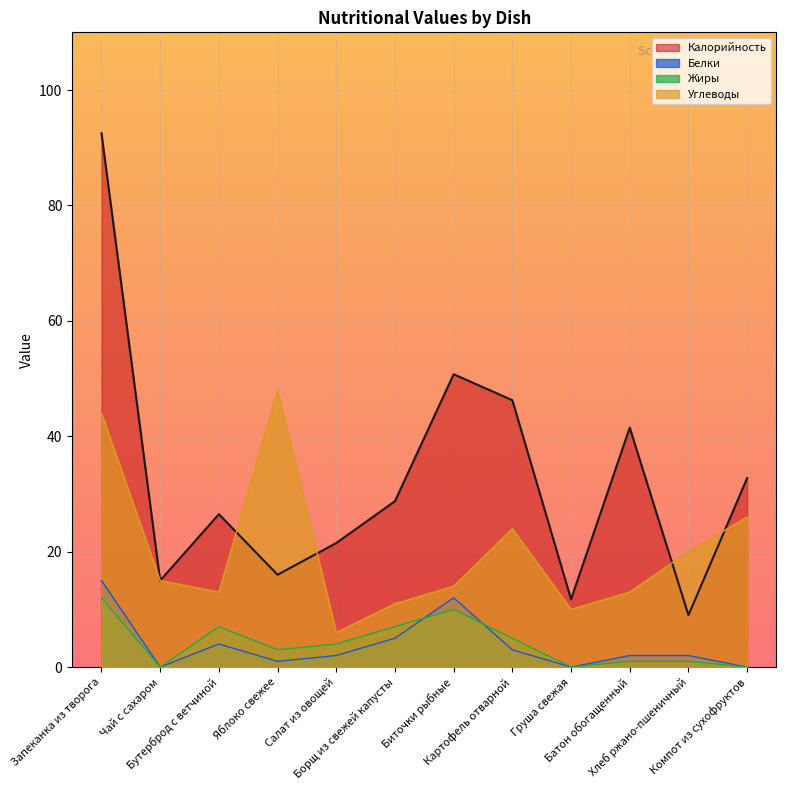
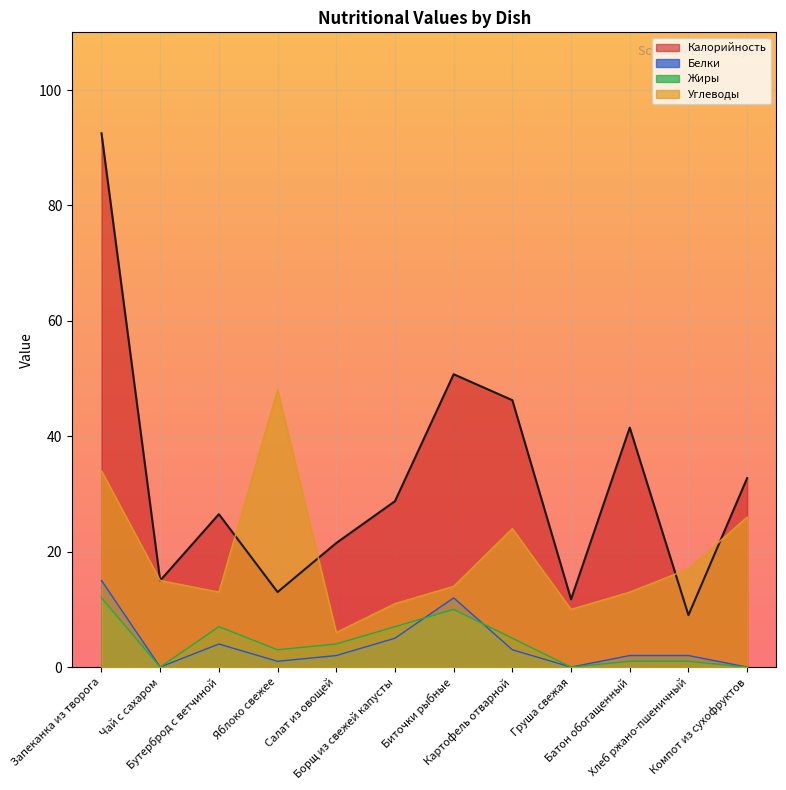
  {
    "Калорийность": {
      "Запеканка из творога": 93,
      "Бутерброд с ветчиной": 27,
-     "Яблоко свежее": 16,
+     "Яблоко свежее": 13,
      "Салат из овощей": 22,
      "Борщ из свежей капусты": 29,
      "Биточки рыбные": 51,
      "Картофель отварной": 46,
      "Груша свежая": 12,
      "Батон обогащенный": 42,
      "Хлеб ржано-пшеничный": 9,
      "Компот из сухофруктов": 33
    },
    "Белки": {
      "Запеканка из творога": 15,
      "Бутерброд с ветчиной": 4,
      "Яблоко свежее": 1,
      "Салат из овощей": 2,
      "Борщ из свежей капусты": 5,
      "Биточки рыбные": 12,
      "Картофель отварной": 3,
      "Батон обогащенный": 2,
      "Хлеб ржано-пшеничный": 2
    },
    "Жиры": {
      "Запеканка из творога": 12,
      "Бутерброд с ветчиной": 7,
      "Яблоко свежее": 3,
      "Салат из овощей": 4,
      "Борщ из свежей капусты": 7,
      "Биточки рыбные": 10,
      "Картофель отварной": 5,
      "Батон обогащенный": 1,
      "Хлеб ржано-пшеничный": 1
    },
    "Углеводы": {
-     "Запеканка из творога": 44,
+     "Запеканка из творога": 34,
      "Бутерброд с ветчиной": 13,
      "Яблоко свежее": 48,
      "Салат из овощей": 6,
      "Борщ из свежей капусты": 11,
      "Биточки рыбные": 14,
      "Картофель отварной": 24,
      "Груша свежая": 10,
      "Батон обогащенный": 13,
-     "Хлеб ржано-пшеничный": 20,
+     "Хлеб ржано-пшеничный": 17,
      "Компот из сухофруктов": 26
    }
  }
